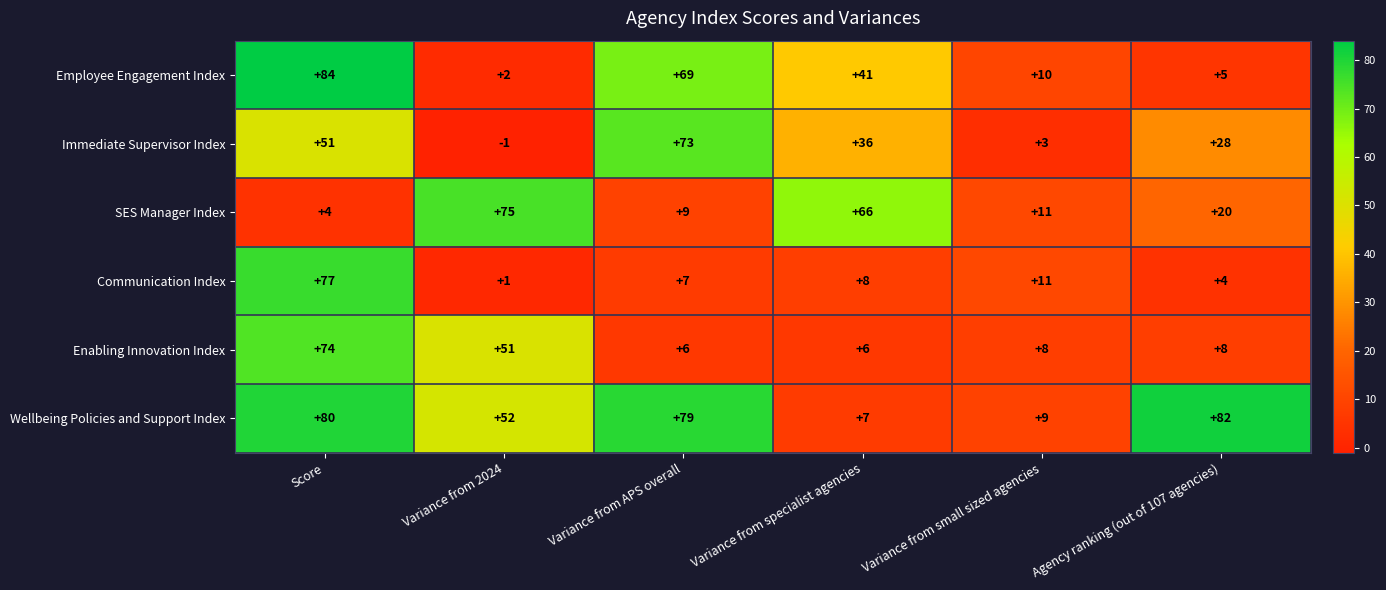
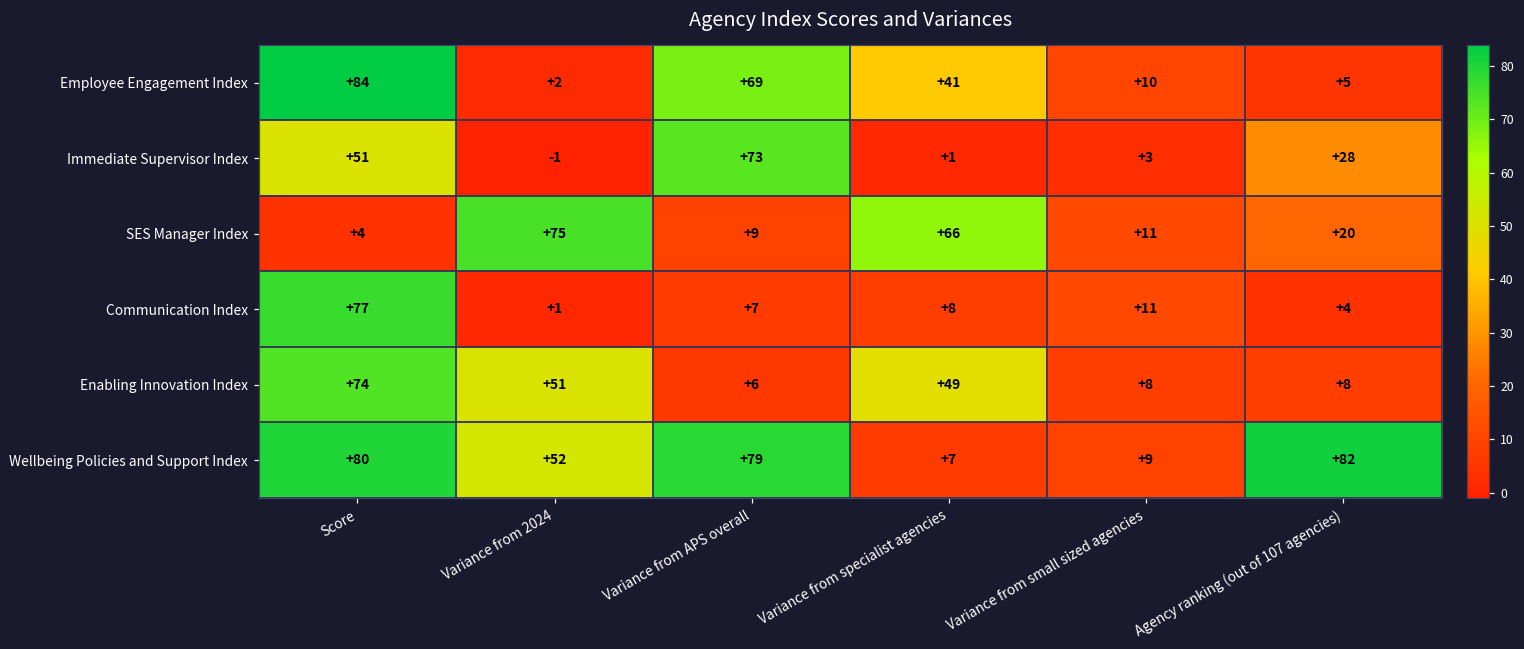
  {
    "Employee Engagement Index": {
      "Score": "+84",
      "Variance from 2024": "+2",
      "Variance from APS overall": "+69",
      "Variance from specialist agencies": "+41",
      "Variance from small sized agencies": "+10",
      "Agency ranking (out of 107 agencies)": "+5"
    },
    "Immediate Supervisor Index": {
      "Score": "+51",
      "Variance from 2024": "-1",
      "Variance from APS overall": "+73",
-     "Variance from specialist agencies": "+36",
+     "Variance from specialist agencies": "+1",
      "Variance from small sized agencies": "+3",
      "Agency ranking (out of 107 agencies)": "+28"
    },
    "SES Manager Index": {
      "Score": "+4",
      "Variance from 2024": "+75",
      "Variance from APS overall": "+9",
      "Variance from specialist agencies": "+66",
      "Variance from small sized agencies": "+11",
      "Agency ranking (out of 107 agencies)": "+20"
    },
    "Communication Index": {
      "Score": "+77",
      "Variance from 2024": "+1",
      "Variance from APS overall": "+7",
      "Variance from specialist agencies": "+8",
      "Variance from small sized agencies": "+11",
      "Agency ranking (out of 107 agencies)": "+4"
    },
    "Enabling Innovation Index": {
      "Score": "+74",
      "Variance from 2024": "+51",
      "Variance from APS overall": "+6",
-     "Variance from specialist agencies": "+6",
+     "Variance from specialist agencies": "+49",
      "Variance from small sized agencies": "+8",
      "Agency ranking (out of 107 agencies)": "+8"
    },
    "Wellbeing Policies and Support Index": {
      "Score": "+80",
      "Variance from 2024": "+52",
      "Variance from APS overall": "+79",
      "Variance from specialist agencies": "+7",
      "Variance from small sized agencies": "+9",
      "Agency ranking (out of 107 agencies)": "+82"
    }
  }
